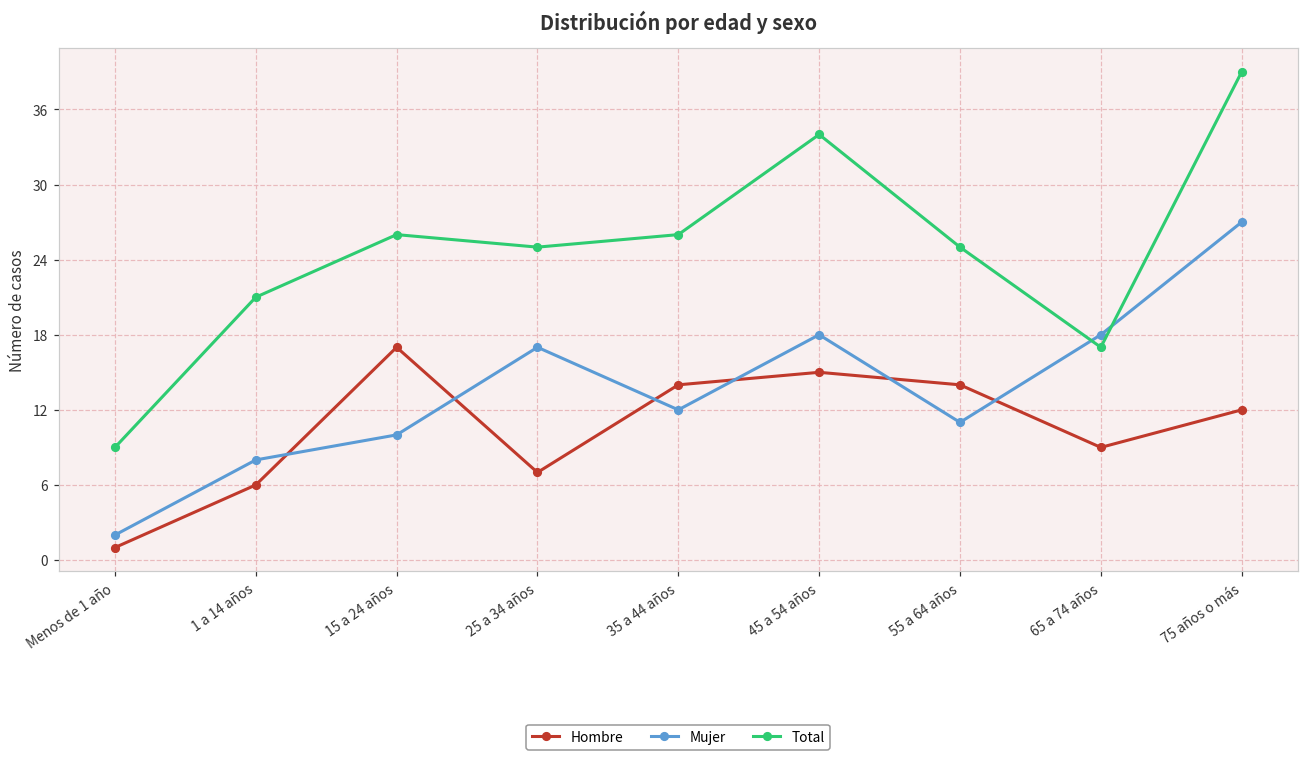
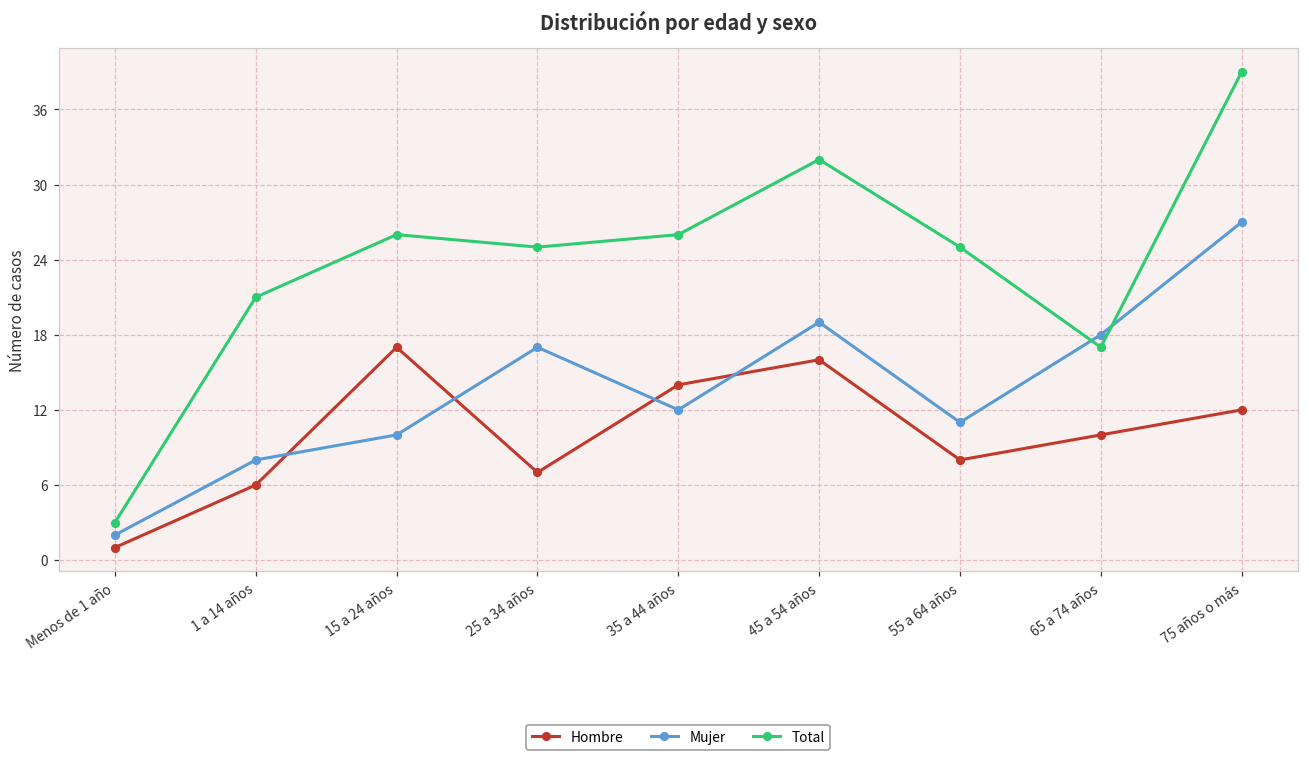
  {
    "Hombre": {
      "Menos de 1 año": 1,
      "1 a 14 años": 6,
      "15 a 24 años": 17,
      "25 a 34 años": 7,
      "35 a 44 años": 14,
-     "45 a 54 años": 15,
-     "55 a 64 años": 14,
-     "65 a 74 años": 9,
+     "45 a 54 años": 16,
+     "55 a 64 años": 8,
+     "65 a 74 años": 10,
      "75 años o más": 12
    },
    "Mujer": {
      "Menos de 1 año": 2,
      "1 a 14 años": 8,
      "15 a 24 años": 10,
      "25 a 34 años": 17,
      "35 a 44 años": 12,
-     "45 a 54 años": 18,
+     "45 a 54 años": 19,
      "55 a 64 años": 11,
      "65 a 74 años": 18,
      "75 años o más": 27
    },
    "Total": {
-     "Menos de 1 año": 9,
+     "Menos de 1 año": 3,
      "1 a 14 años": 21,
      "15 a 24 años": 26,
      "25 a 34 años": 25,
      "35 a 44 años": 26,
-     "45 a 54 años": 34,
+     "45 a 54 años": 32,
      "55 a 64 años": 25,
      "65 a 74 años": 17,
      "75 años o más": 39
    }
  }
